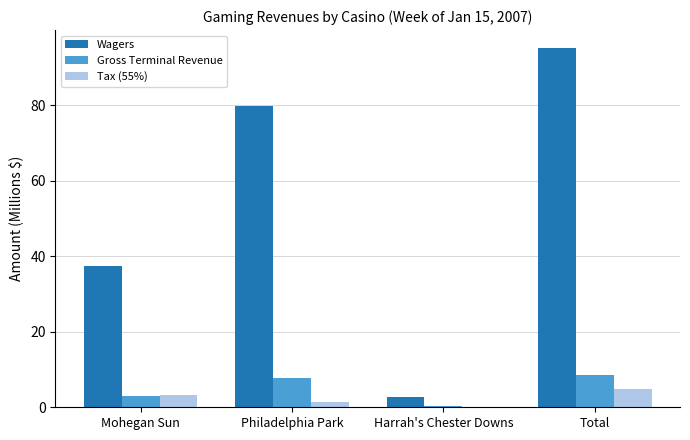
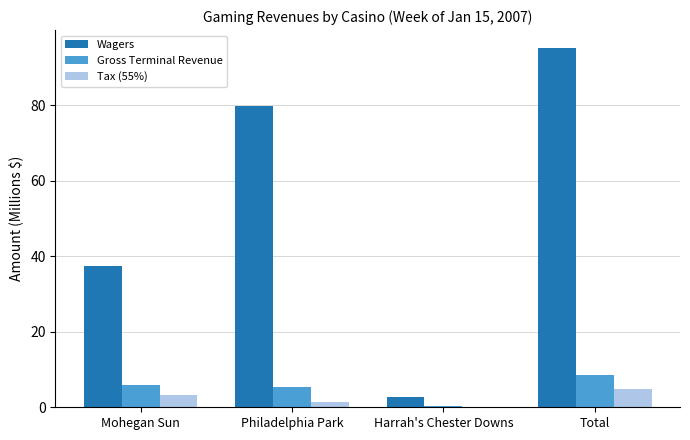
  {
    "Wagers": {
      "Mohegan Sun": 37,
      "Philadelphia Park": 80,
      "Harrah's Chester Downs": 3,
      "Total": 95
    },
    "Gross Terminal Revenue": {
-     "Mohegan Sun": 3,
-     "Philadelphia Park": 8,
+     "Mohegan Sun": 6,
+     "Philadelphia Park": 5,
      "Total": 9
    },
    "Tax (55%)": {
      "Mohegan Sun": 3,
      "Philadelphia Park": 1,
      "Total": 5
    }
  }
